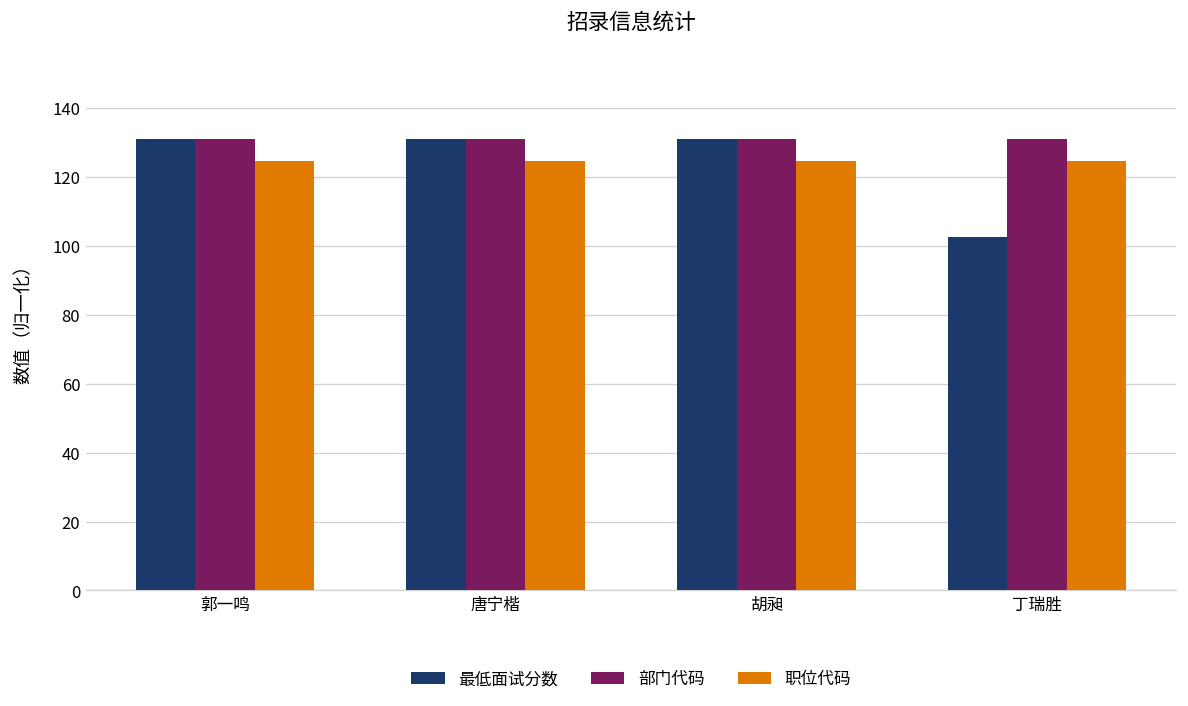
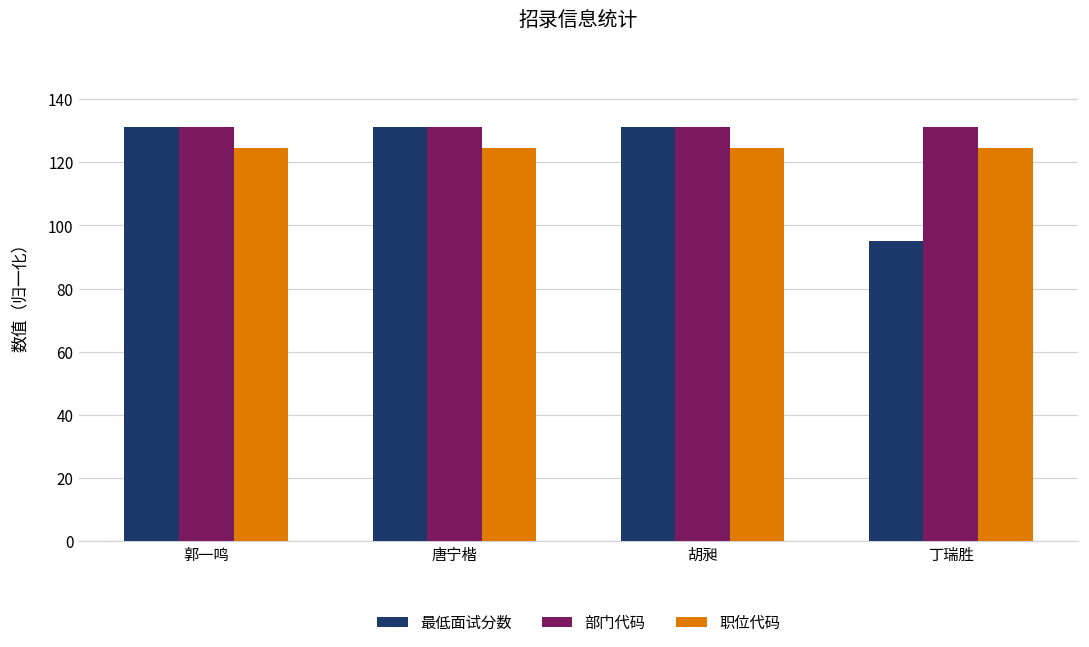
  {
    "最低面试分数": {
      "郭一鸣": 131,
      "唐宁楷": 131,
      "胡昶": 131,
-     "丁瑞胜": 103
+     "丁瑞胜": 95
    },
    "部门代码": {
      "郭一鸣": 131,
      "唐宁楷": 131,
      "胡昶": 131,
      "丁瑞胜": 131
    },
    "职位代码": {
      "郭一鸣": 125,
      "唐宁楷": 125,
      "胡昶": 125,
      "丁瑞胜": 125
    }
  }
